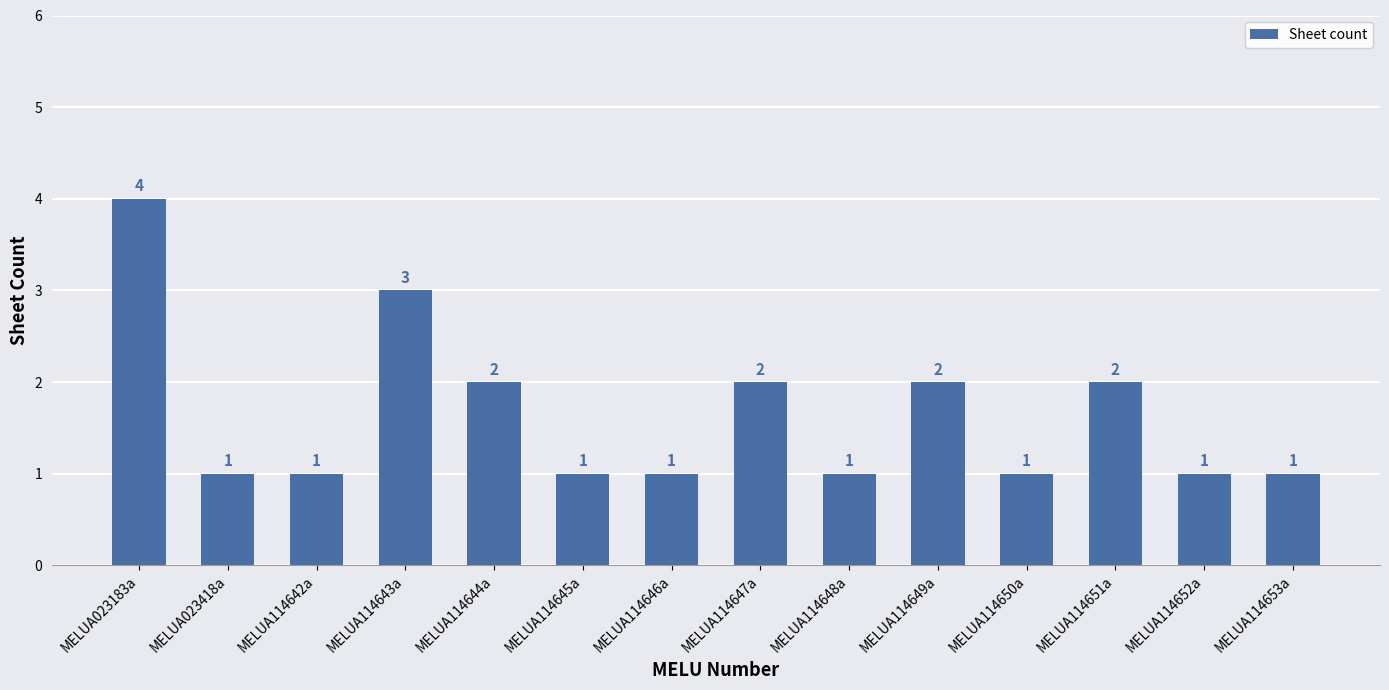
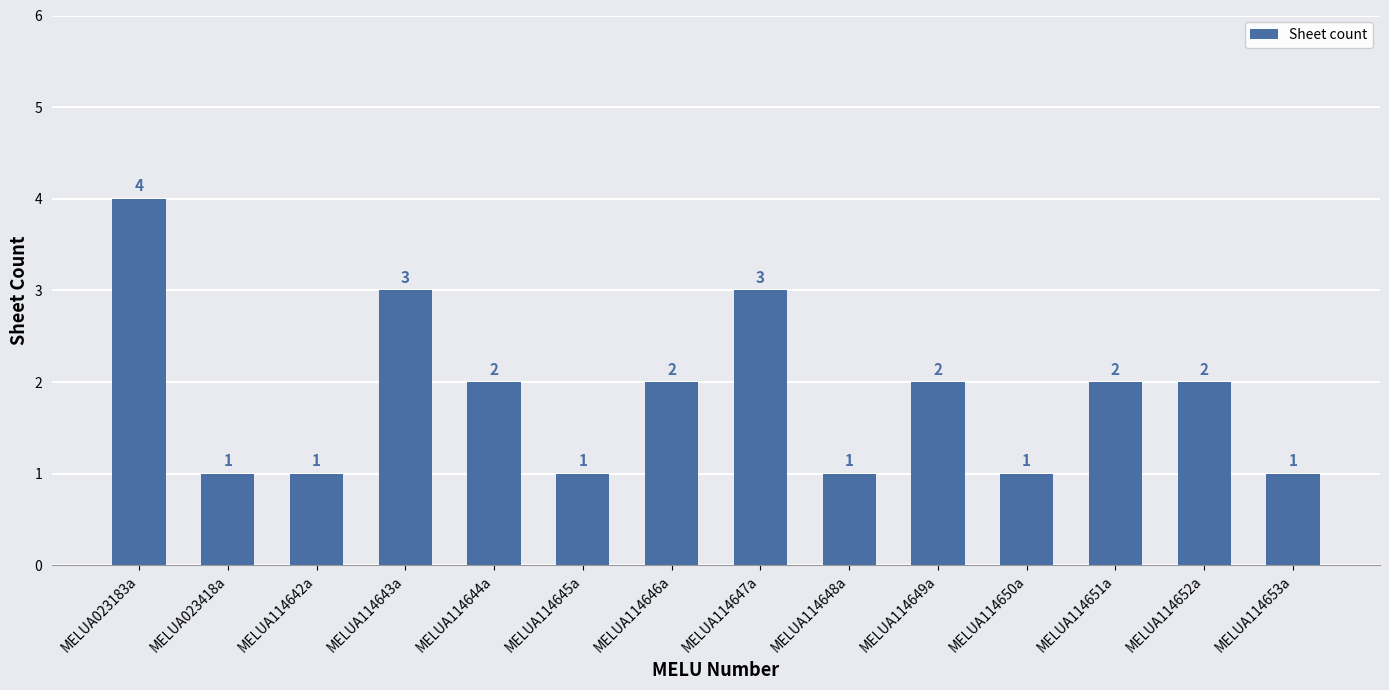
  {
    "MELUA023183a": 4,
    "MELUA023418a": 1,
    "MELUA114642a": 1,
    "MELUA114643a": 3,
    "MELUA114644a": 2,
    "MELUA114645a": 1,
-   "MELUA114646a": 1,
-   "MELUA114647a": 2,
+   "MELUA114646a": 2,
+   "MELUA114647a": 3,
    "MELUA114648a": 1,
    "MELUA114649a": 2,
    "MELUA114650a": 1,
    "MELUA114651a": 2,
-   "MELUA114652a": 1,
+   "MELUA114652a": 2,
    "MELUA114653a": 1
  }
